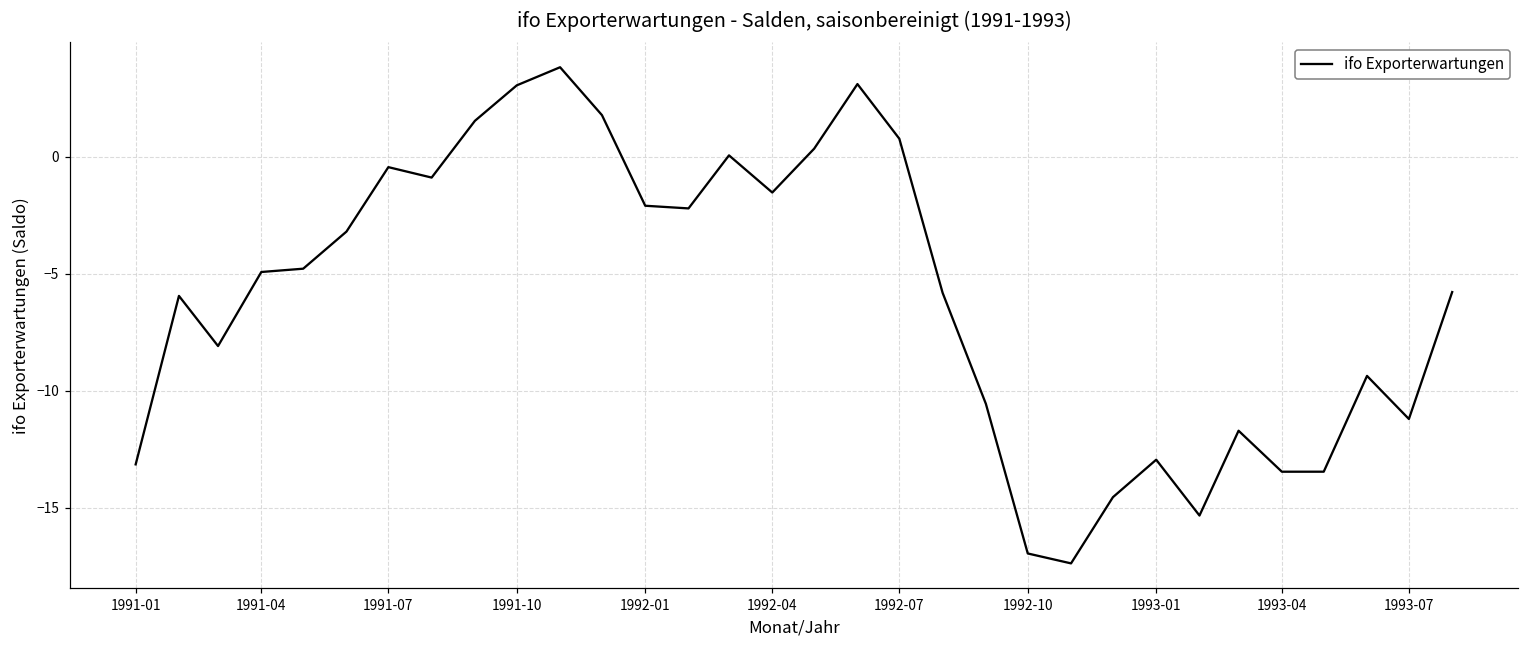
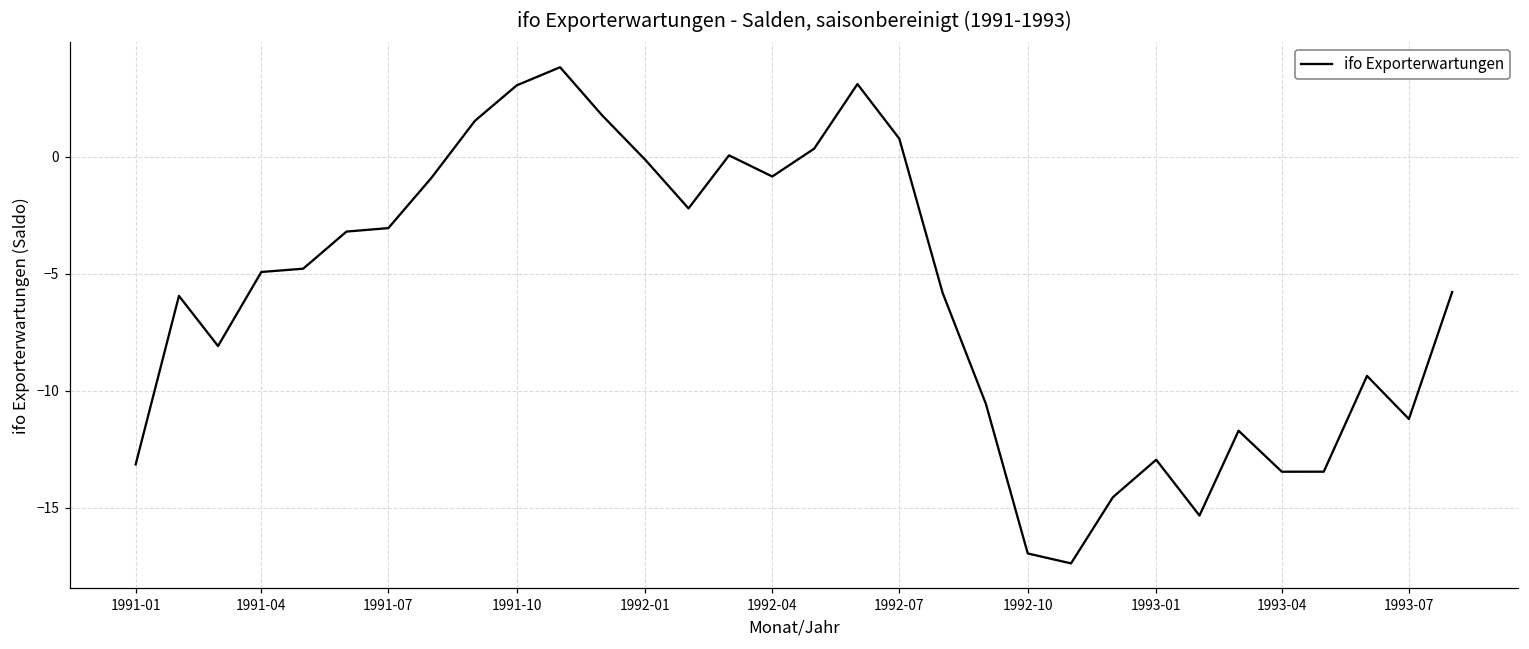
  {
    "1991-01": -13.2,
    "1991-04": -4.9,
-   "1991-07": -0.4,
+   "1991-07": -3.0,
    "1991-10": 3.1,
-   "1992-01": -2.1,
-   "1992-04": -1.5,
+   "1992-01": -0.1,
+   "1992-04": -0.8,
    "1992-07": 0.8,
    "1992-10": -17.0,
    "1993-01": -13.0,
    "1993-04": -13.5,
    "1993-07": -11.2
  }
